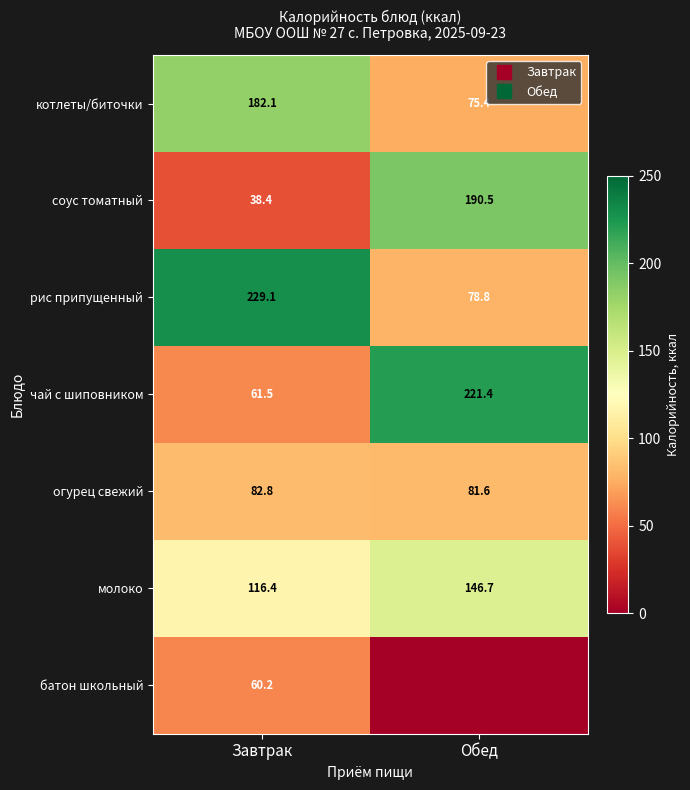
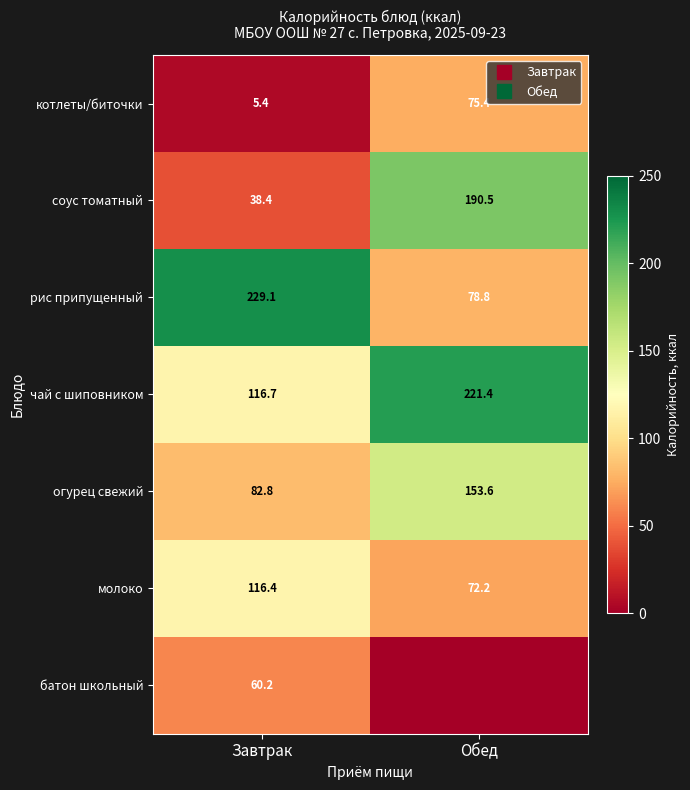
  {
    "котлеты/биточки": {
-     "Завтрак": 182.1
+     "Завтрак": 5.4
    },
    "соус томатный": {
      "Завтрак": 38.4,
      "Обед": 190.5
    },
    "рис припущенный": {
      "Завтрак": 229.1,
      "Обед": 78.8
    },
    "чай с шиповником": {
-     "Завтрак": 61.5,
+     "Завтрак": 116.7,
      "Обед": 221.4
    },
    "огурец свежий": {
      "Завтрак": 82.8,
-     "Обед": 81.6
+     "Обед": 153.6
    },
    "молоко": {
      "Завтрак": 116.4,
-     "Обед": 146.7
+     "Обед": 72.2
    },
    "батон школьный": {
      "Завтрак": 60.2
    }
  }
